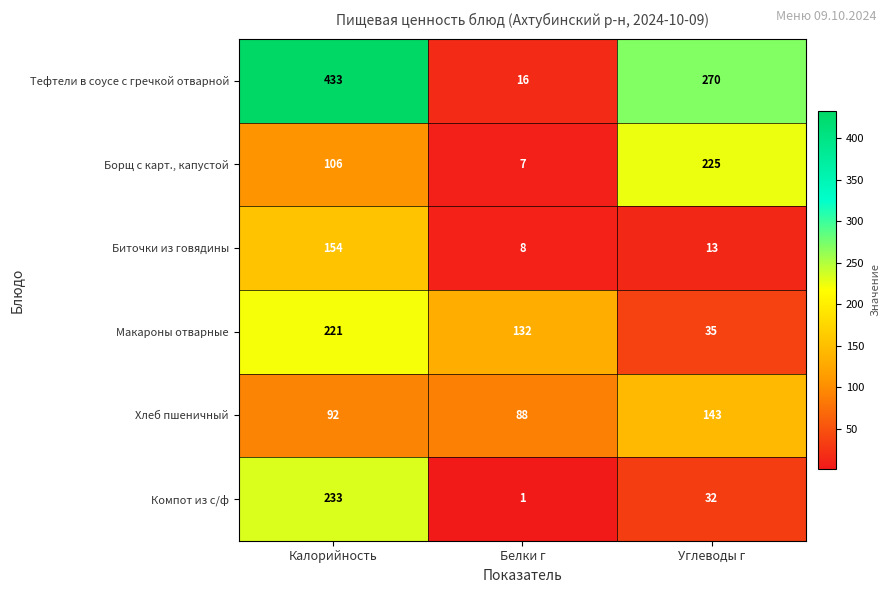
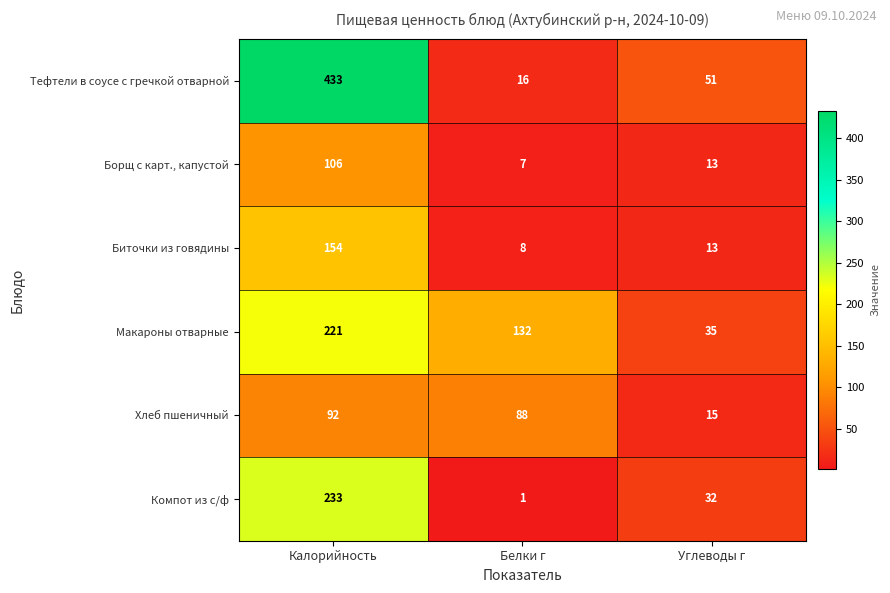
  {
    "Тефтели в соусе с гречкой отварной": {
      "Калорийность": 433,
      "Белки г": 16,
-     "Углеводы г": 270
+     "Углеводы г": 51
    },
    "Борщ с карт., капустой": {
      "Калорийность": 106,
      "Белки г": 7,
-     "Углеводы г": 225
+     "Углеводы г": 13
    },
    "Биточки из говядины": {
      "Калорийность": 154,
      "Белки г": 8,
      "Углеводы г": 13
    },
    "Макароны отварные": {
      "Калорийность": 221,
      "Белки г": 132,
      "Углеводы г": 35
    },
    "Хлеб пшеничный": {
      "Калорийность": 92,
      "Белки г": 88,
-     "Углеводы г": 143
+     "Углеводы г": 15
    },
    "Компот из с/ф": {
      "Калорийность": 233,
      "Белки г": 1,
      "Углеводы г": 32
    }
  }
